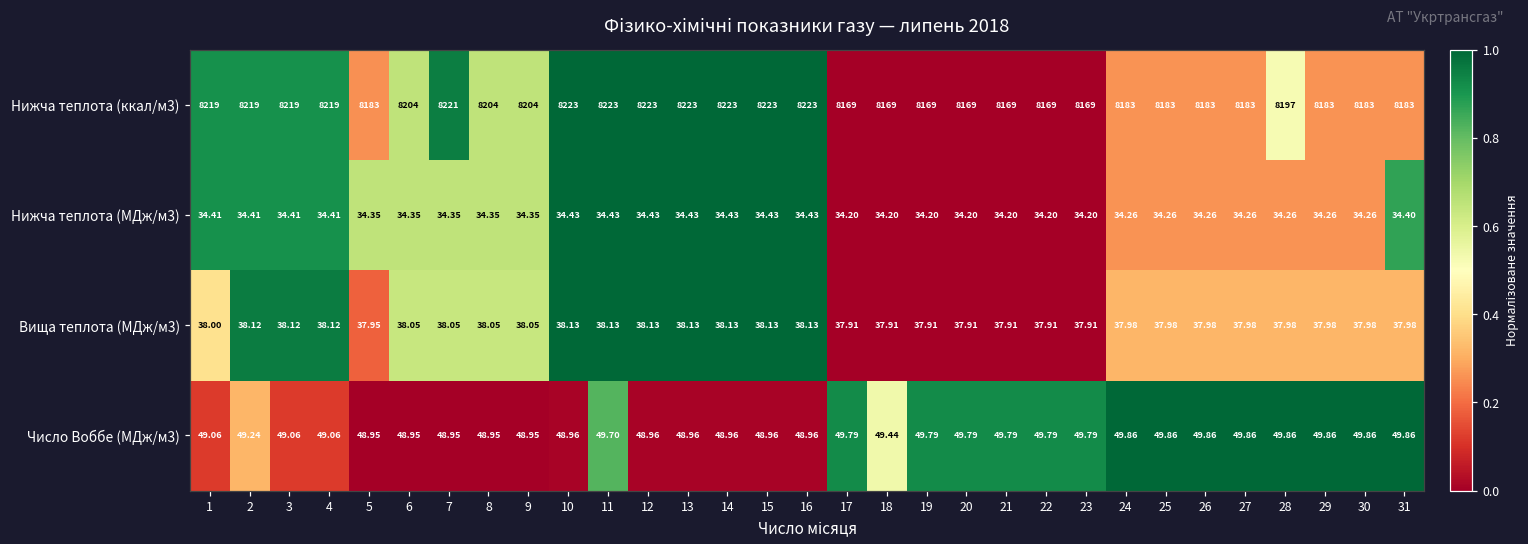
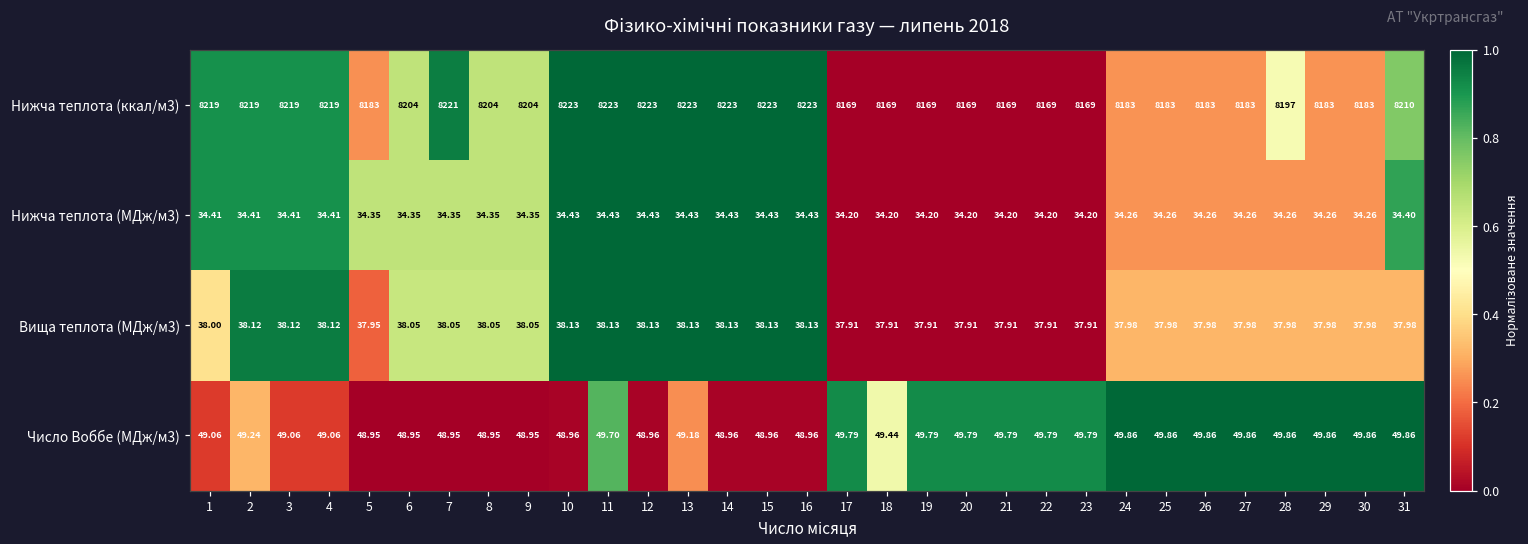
  {
    "Нижча теплота (ккал/м3)": {
      "1": 8219,
      "2": 8219,
      "3": 8219,
      "4": 8219,
      "5": 8183,
      "6": 8204,
      "7": 8221,
      "8": 8204,
      "9": 8204,
      "10": 8223,
      "11": 8223,
      "12": 8223,
      "13": 8223,
      "14": 8223,
      "15": 8223,
      "16": 8223,
      "17": 8169,
      "18": 8169,
      "19": 8169,
      "20": 8169,
      "21": 8169,
      "22": 8169,
      "23": 8169,
      "24": 8183,
      "25": 8183,
      "26": 8183,
      "27": 8183,
      "28": 8197,
      "29": 8183,
      "30": 8183,
-     "31": 8183
+     "31": 8210
    },
    "Нижча теплота (МДж/м3)": {
      "1": 34.41,
      "2": 34.41,
      "3": 34.41,
      "4": 34.41,
      "5": 34.35,
      "6": 34.35,
      "7": 34.35,
      "8": 34.35,
      "9": 34.35,
      "10": 34.43,
      "11": 34.43,
      "12": 34.43,
      "13": 34.43,
      "14": 34.43,
      "15": 34.43,
      "16": 34.43,
      "17": 34.20,
      "18": 34.20,
      "19": 34.20,
      "20": 34.20,
      "21": 34.20,
      "22": 34.20,
      "23": 34.20,
      "24": 34.26,
      "25": 34.26,
      "26": 34.26,
      "27": 34.26,
      "28": 34.26,
      "29": 34.26,
      "30": 34.26,
      "31": 34.40
    },
    "Вища теплота (МДж/м3)": {
      "1": 38.00,
      "2": 38.12,
      "3": 38.12,
      "4": 38.12,
      "5": 37.95,
      "6": 38.05,
      "7": 38.05,
      "8": 38.05,
      "9": 38.05,
      "10": 38.13,
      "11": 38.13,
      "12": 38.13,
      "13": 38.13,
      "14": 38.13,
      "15": 38.13,
      "16": 38.13,
      "17": 37.91,
      "18": 37.91,
      "19": 37.91,
      "20": 37.91,
      "21": 37.91,
      "22": 37.91,
      "23": 37.91,
      "24": 37.98,
      "25": 37.98,
      "26": 37.98,
      "27": 37.98,
      "28": 37.98,
      "29": 37.98,
      "30": 37.98,
      "31": 37.98
    },
    "Число Воббе (МДж/м3)": {
      "1": 49.06,
      "2": 49.24,
      "3": 49.06,
      "4": 49.06,
      "5": 48.95,
      "6": 48.95,
      "7": 48.95,
      "8": 48.95,
      "9": 48.95,
      "10": 48.96,
      "11": 49.70,
      "12": 48.96,
-     "13": 48.96,
+     "13": 49.18,
      "14": 48.96,
      "15": 48.96,
      "16": 48.96,
      "17": 49.79,
      "18": 49.44,
      "19": 49.79,
      "20": 49.79,
      "21": 49.79,
      "22": 49.79,
      "23": 49.79,
      "24": 49.86,
      "25": 49.86,
      "26": 49.86,
      "27": 49.86,
      "28": 49.86,
      "29": 49.86,
      "30": 49.86,
      "31": 49.86
    }
  }
